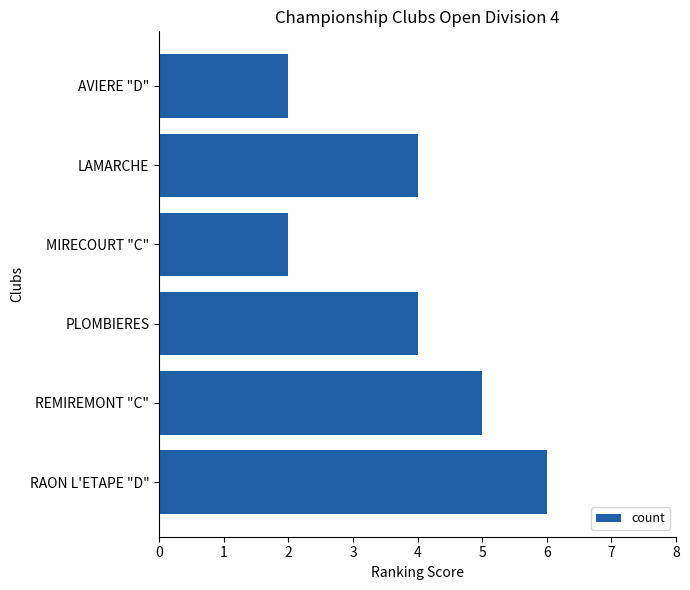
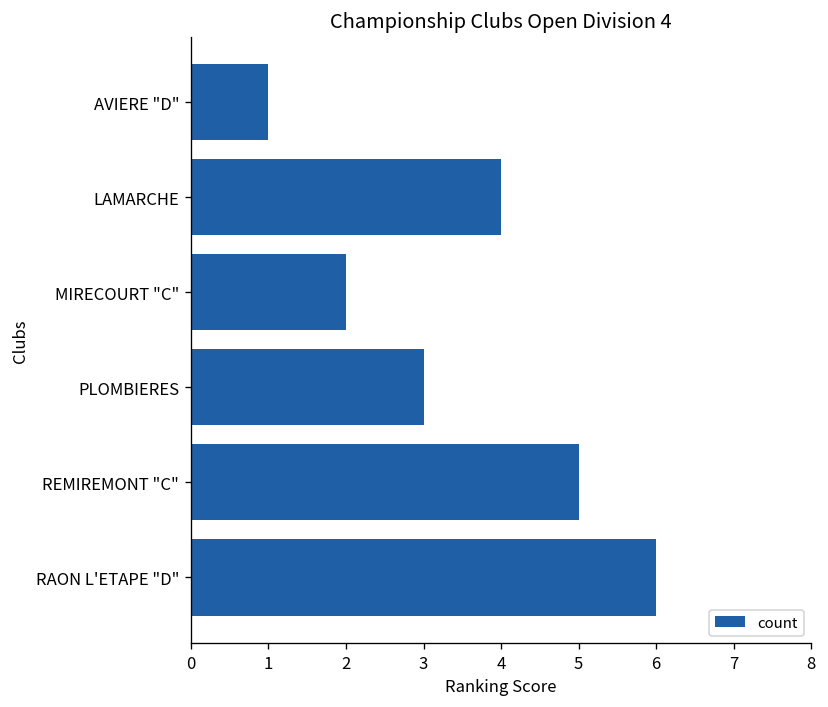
  {
-   "AVIERE \"D\"": 2,
+   "AVIERE \"D\"": 1,
    "LAMARCHE": 4,
    "MIRECOURT \"C\"": 2,
-   "PLOMBIERES": 4,
+   "PLOMBIERES": 3,
    "REMIREMONT \"C\"": 5,
    "RAON L'ETAPE \"D\"": 6
  }
